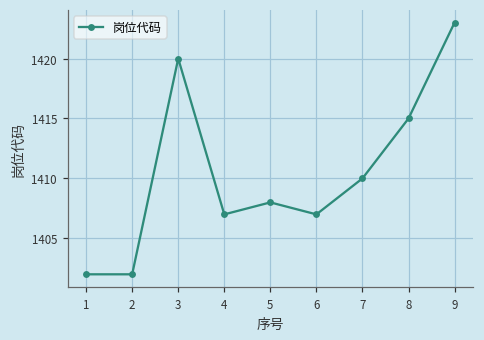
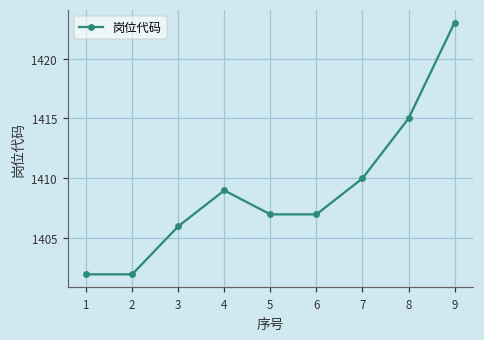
  {
    "1": 1402,
    "2": 1402,
-   "3": 1420,
-   "4": 1407,
-   "5": 1408,
+   "3": 1406,
+   "4": 1409,
+   "5": 1407,
    "6": 1407,
    "7": 1410,
    "8": 1415,
    "9": 1423
  }
